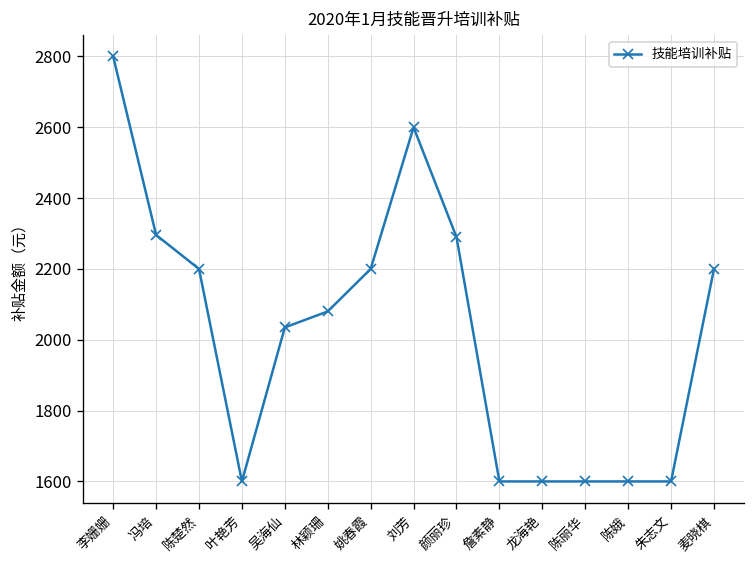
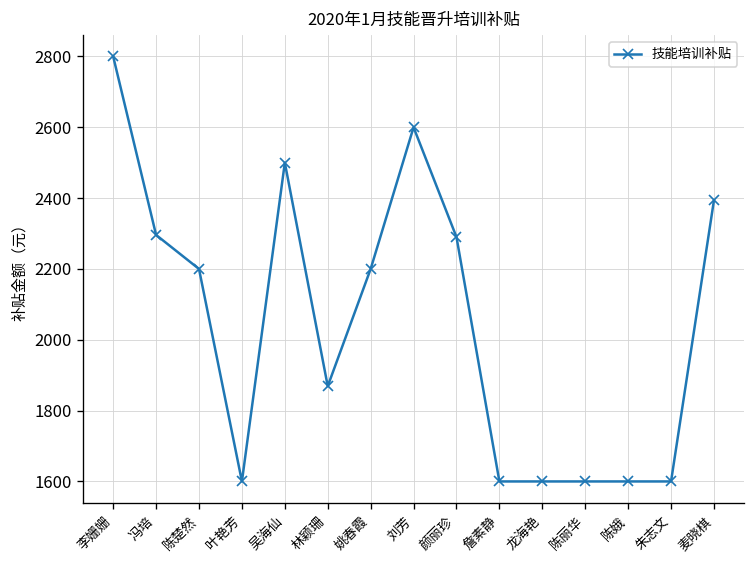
  {
    "李姗姗": 2800,
    "冯培": 2300,
    "陈楚然": 2200,
    "叶艳芳": 1600,
-   "吴海仙": 2040,
-   "林颖珊": 2080,
+   "吴海仙": 2500,
+   "林颖珊": 1870,
    "姚春霞": 2200,
    "刘芳": 2600,
    "颜丽珍": 2290,
    "詹素静": 1600,
    "龙海艳": 1600,
    "陈丽华": 1600,
    "陈娥": 1600,
    "朱志文": 1600,
-   "麦晓棋": 2200
+   "麦晓棋": 2390
  }
